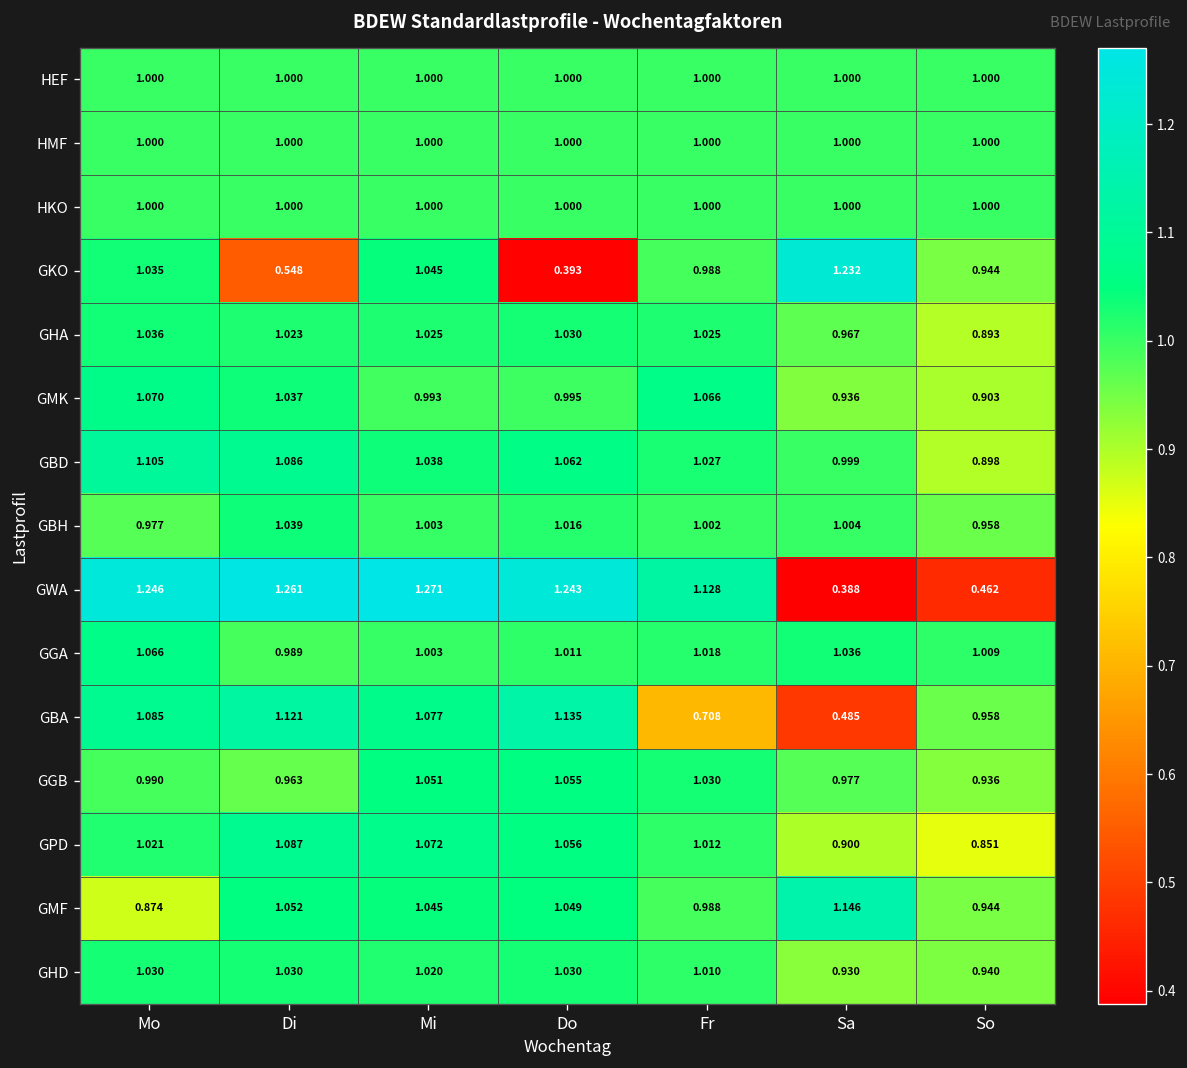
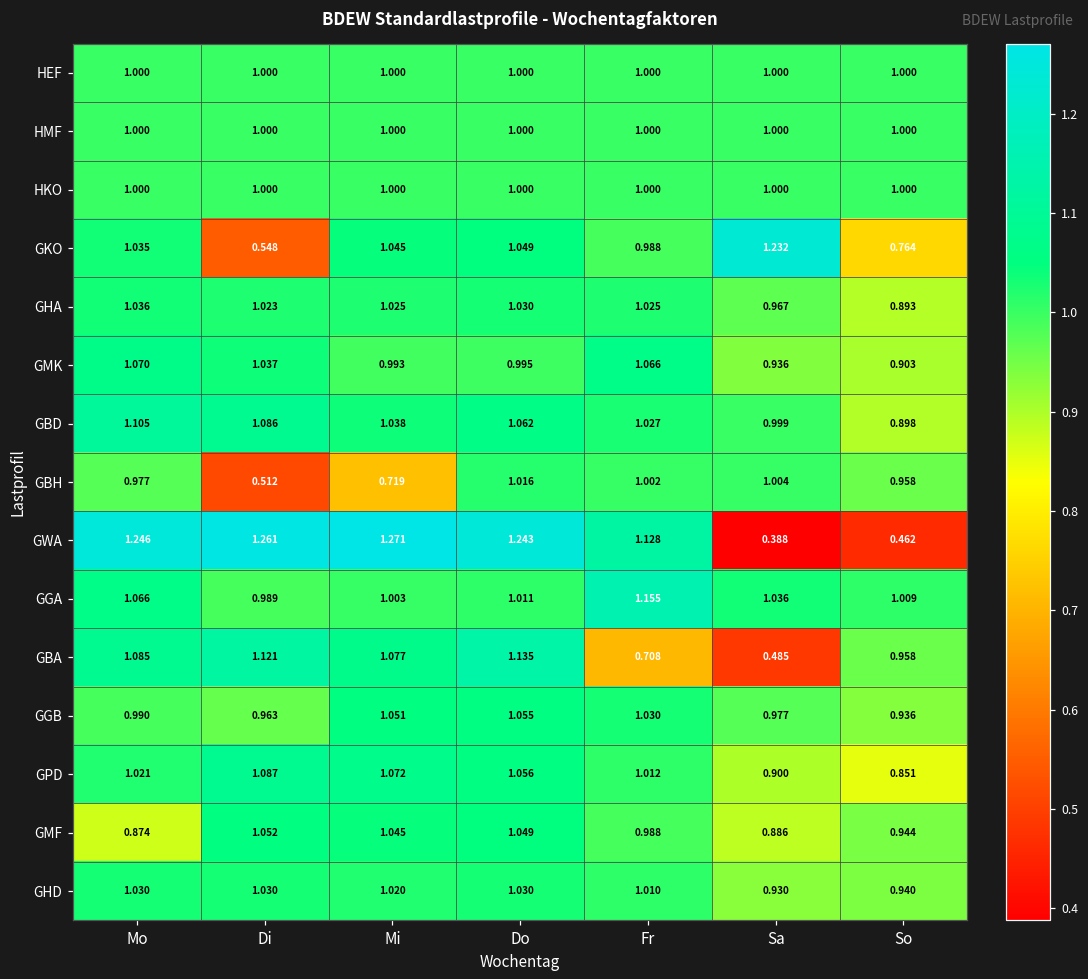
  {
    "HEF": {
      "Mo": 1.000,
      "Di": 1.000,
      "Mi": 1.000,
      "Do": 1.000,
      "Fr": 1.000,
      "Sa": 1.000,
      "So": 1.000
    },
    "HMF": {
      "Mo": 1.000,
      "Di": 1.000,
      "Mi": 1.000,
      "Do": 1.000,
      "Fr": 1.000,
      "Sa": 1.000,
      "So": 1.000
    },
    "HKO": {
      "Mo": 1.000,
      "Di": 1.000,
      "Mi": 1.000,
      "Do": 1.000,
      "Fr": 1.000,
      "Sa": 1.000,
      "So": 1.000
    },
    "GKO": {
      "Mo": 1.035,
      "Di": 0.548,
      "Mi": 1.045,
-     "Do": 0.393,
+     "Do": 1.049,
      "Fr": 0.988,
      "Sa": 1.232,
-     "So": 0.944
+     "So": 0.764
    },
    "GHA": {
      "Mo": 1.036,
      "Di": 1.023,
      "Mi": 1.025,
      "Do": 1.030,
      "Fr": 1.025,
      "Sa": 0.967,
      "So": 0.893
    },
    "GMK": {
      "Mo": 1.070,
      "Di": 1.037,
      "Mi": 0.993,
      "Do": 0.995,
      "Fr": 1.066,
      "Sa": 0.936,
      "So": 0.903
    },
    "GBD": {
      "Mo": 1.105,
      "Di": 1.086,
      "Mi": 1.038,
      "Do": 1.062,
      "Fr": 1.027,
      "Sa": 0.999,
      "So": 0.898
    },
    "GBH": {
      "Mo": 0.977,
-     "Di": 1.039,
-     "Mi": 1.003,
+     "Di": 0.512,
+     "Mi": 0.719,
      "Do": 1.016,
      "Fr": 1.002,
      "Sa": 1.004,
      "So": 0.958
    },
    "GWA": {
      "Mo": 1.246,
      "Di": 1.261,
      "Mi": 1.271,
      "Do": 1.243,
      "Fr": 1.128,
      "Sa": 0.388,
      "So": 0.462
    },
    "GGA": {
      "Mo": 1.066,
      "Di": 0.989,
      "Mi": 1.003,
      "Do": 1.011,
-     "Fr": 1.018,
+     "Fr": 1.155,
      "Sa": 1.036,
      "So": 1.009
    },
    "GBA": {
      "Mo": 1.085,
      "Di": 1.121,
      "Mi": 1.077,
      "Do": 1.135,
      "Fr": 0.708,
      "Sa": 0.485,
      "So": 0.958
    },
    "GGB": {
      "Mo": 0.990,
      "Di": 0.963,
      "Mi": 1.051,
      "Do": 1.055,
      "Fr": 1.030,
      "Sa": 0.977,
      "So": 0.936
    },
    "GPD": {
      "Mo": 1.021,
      "Di": 1.087,
      "Mi": 1.072,
      "Do": 1.056,
      "Fr": 1.012,
      "Sa": 0.900,
      "So": 0.851
    },
    "GMF": {
      "Mo": 0.874,
      "Di": 1.052,
      "Mi": 1.045,
      "Do": 1.049,
      "Fr": 0.988,
-     "Sa": 1.146,
+     "Sa": 0.886,
      "So": 0.944
    },
    "GHD": {
      "Mo": 1.030,
      "Di": 1.030,
      "Mi": 1.020,
      "Do": 1.030,
      "Fr": 1.010,
      "Sa": 0.930,
      "So": 0.940
    }
  }
